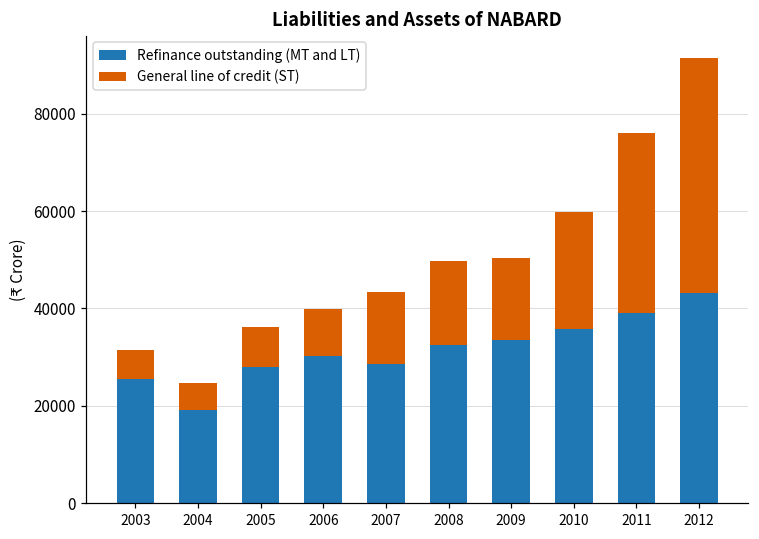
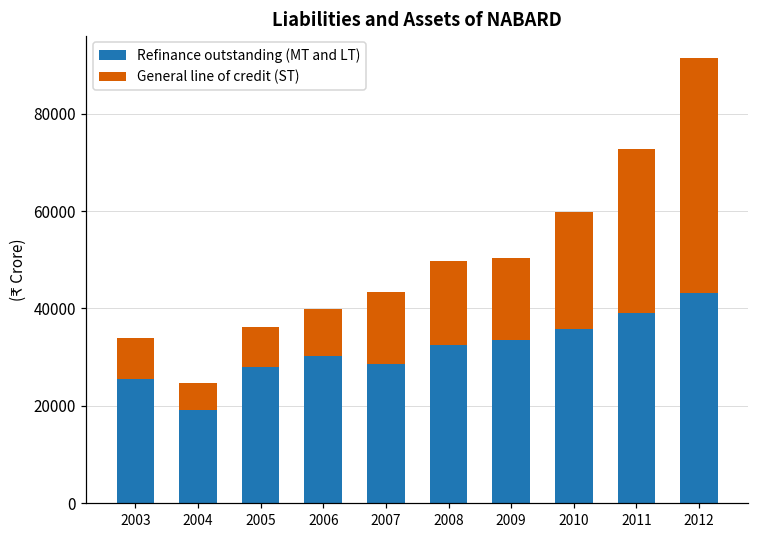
  {
    "Refinance outstanding (MT and LT)": {
      "2003": 25000,
      "2004": 19000,
      "2005": 28000,
      "2006": 30000,
      "2007": 29000,
      "2008": 32000,
      "2009": 33000,
      "2010": 36000,
      "2011": 39000,
      "2012": 43000
    },
    "General line of credit (ST)": {
-     "2003": 6000,
+     "2003": 9000,
      "2004": 6000,
      "2005": 8000,
      "2006": 10000,
      "2007": 15000,
      "2008": 17000,
      "2009": 17000,
      "2010": 24000,
-     "2011": 37000,
+     "2011": 34000,
      "2012": 48000
    }
  }
